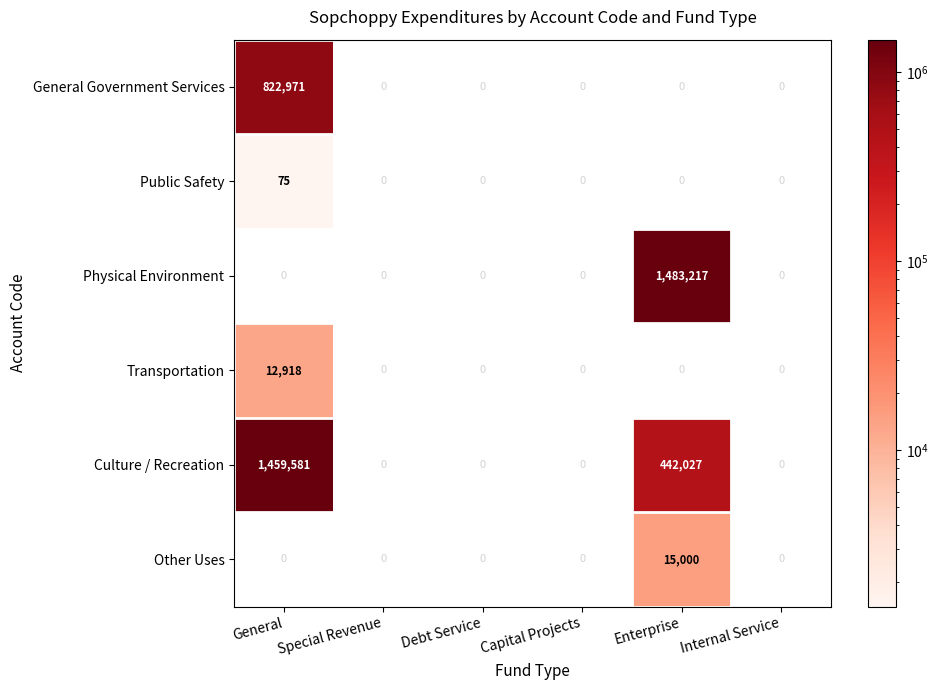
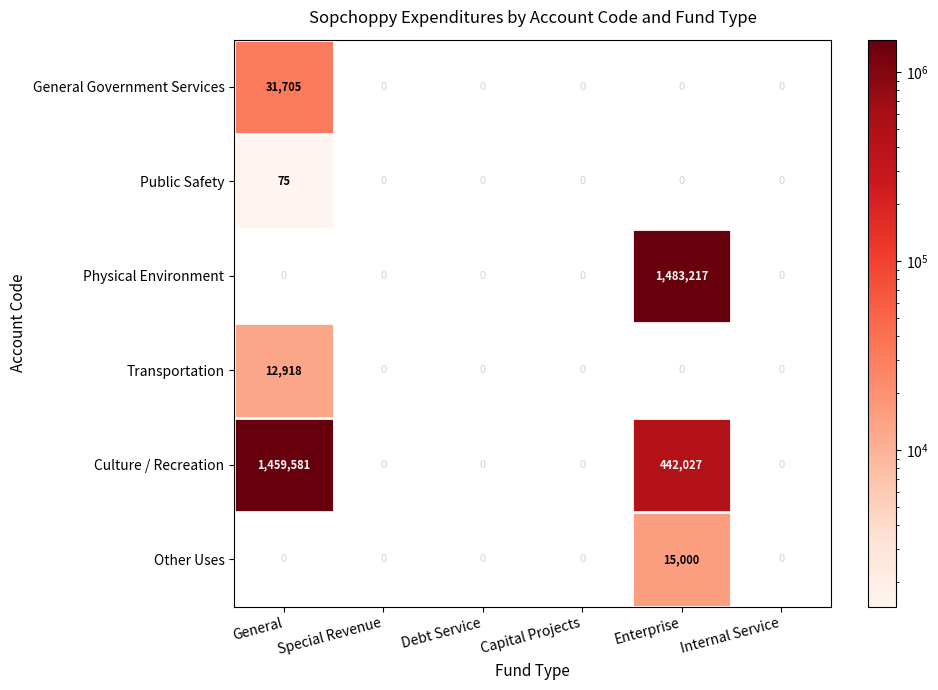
  {
    "General Government Services": {
-     "General": "822,971"
+     "General": "31,705"
    },
    "Public Safety": {
      "General": "75"
    },
    "Physical Environment": {
      "Enterprise": "1,483,217"
    },
    "Transportation": {
      "General": "12,918"
    },
    "Culture / Recreation": {
      "General": "1,459,581",
      "Enterprise": "442,027"
    },
    "Other Uses": {
      "Enterprise": "15,000"
    }
  }
